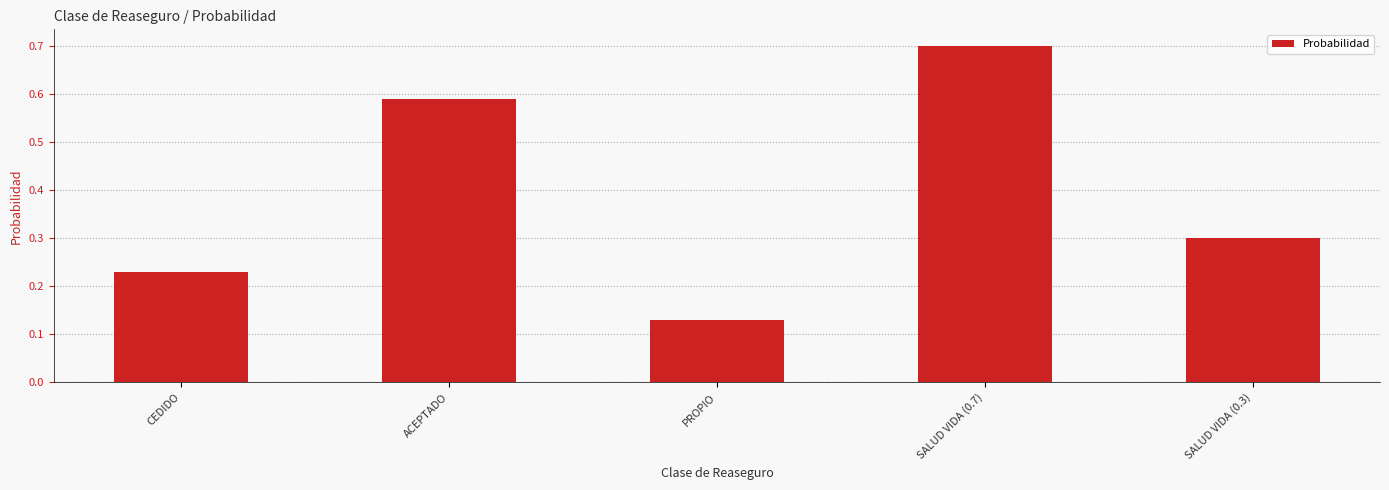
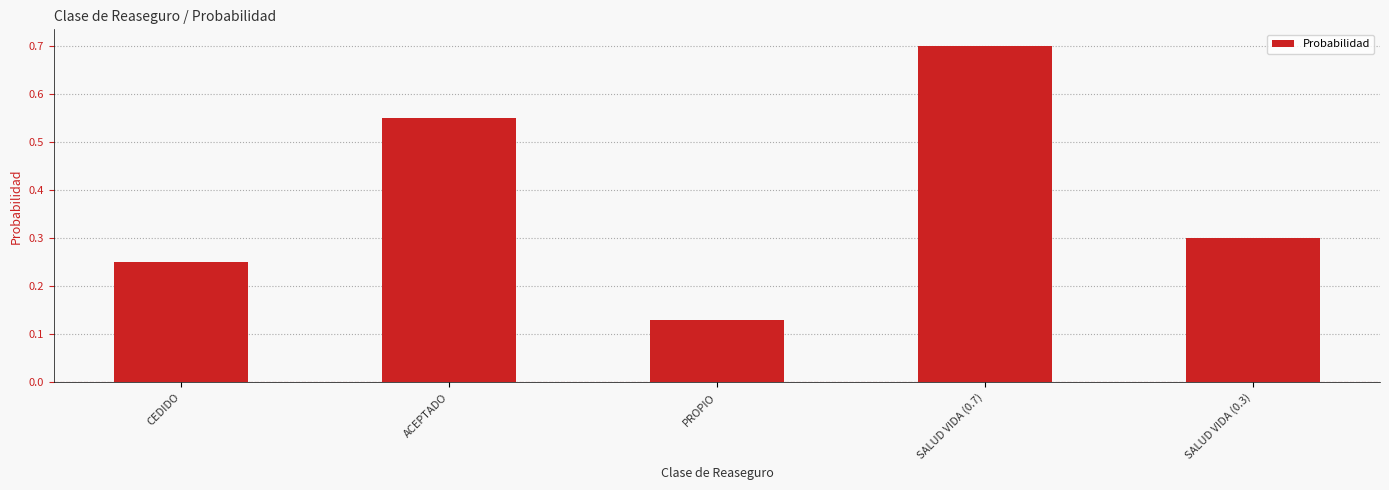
  {
-   "CEDIDO": 0.23,
-   "ACEPTADO": 0.59,
+   "CEDIDO": 0.25,
+   "ACEPTADO": 0.55,
    "PROPIO": 0.13,
    "SALUD VIDA (0.7)": 0.70,
    "SALUD VIDA (0.3)": 0.30
  }
